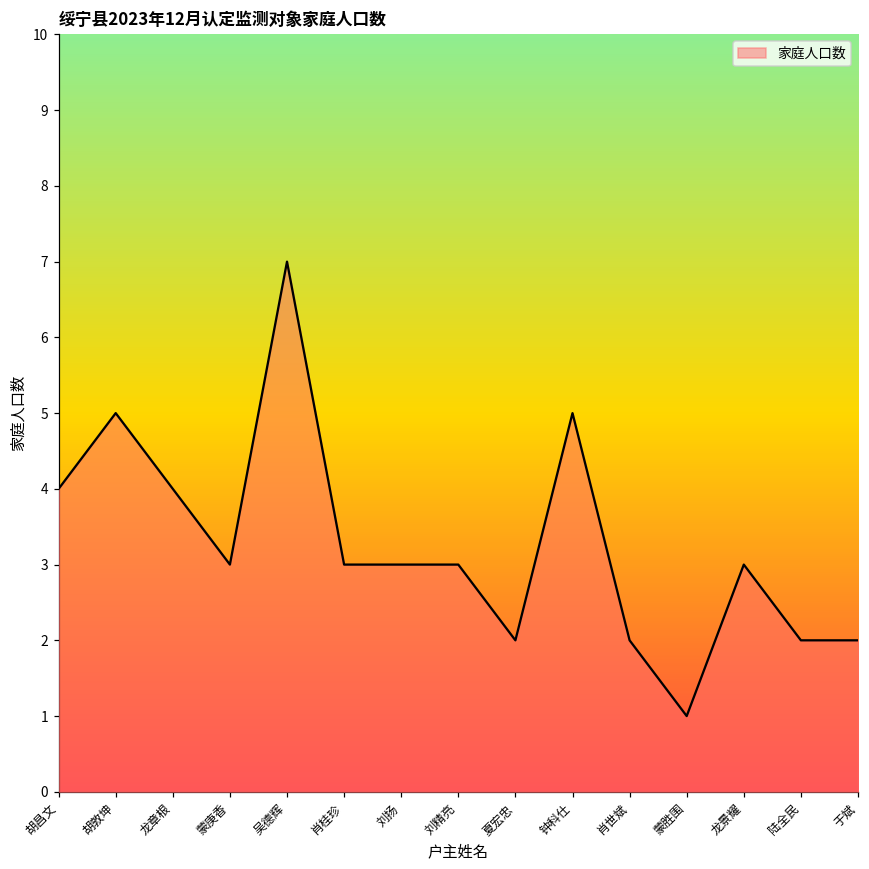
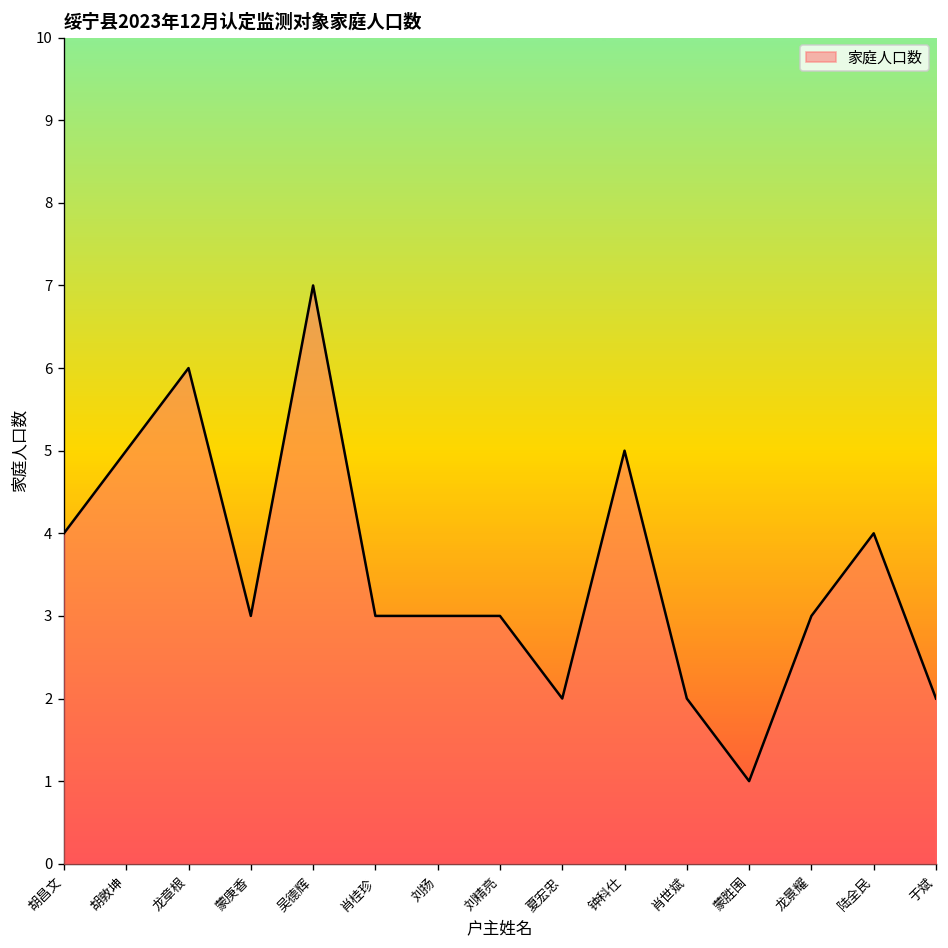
  {
    "胡昌文": 4,
    "胡敦坤": 5,
-   "龙章根": 4,
+   "龙章根": 6,
    "蒙庚香": 3,
    "吴德辉": 7,
    "肖桂珍": 3,
    "刘扬": 3,
    "刘精亮": 3,
    "夏宏忠": 2,
    "钟科仕": 5,
    "肖世斌": 2,
    "蒙胜围": 1,
    "龙景耀": 3,
-   "陆全民": 2,
+   "陆全民": 4,
    "于斌": 2
  }
